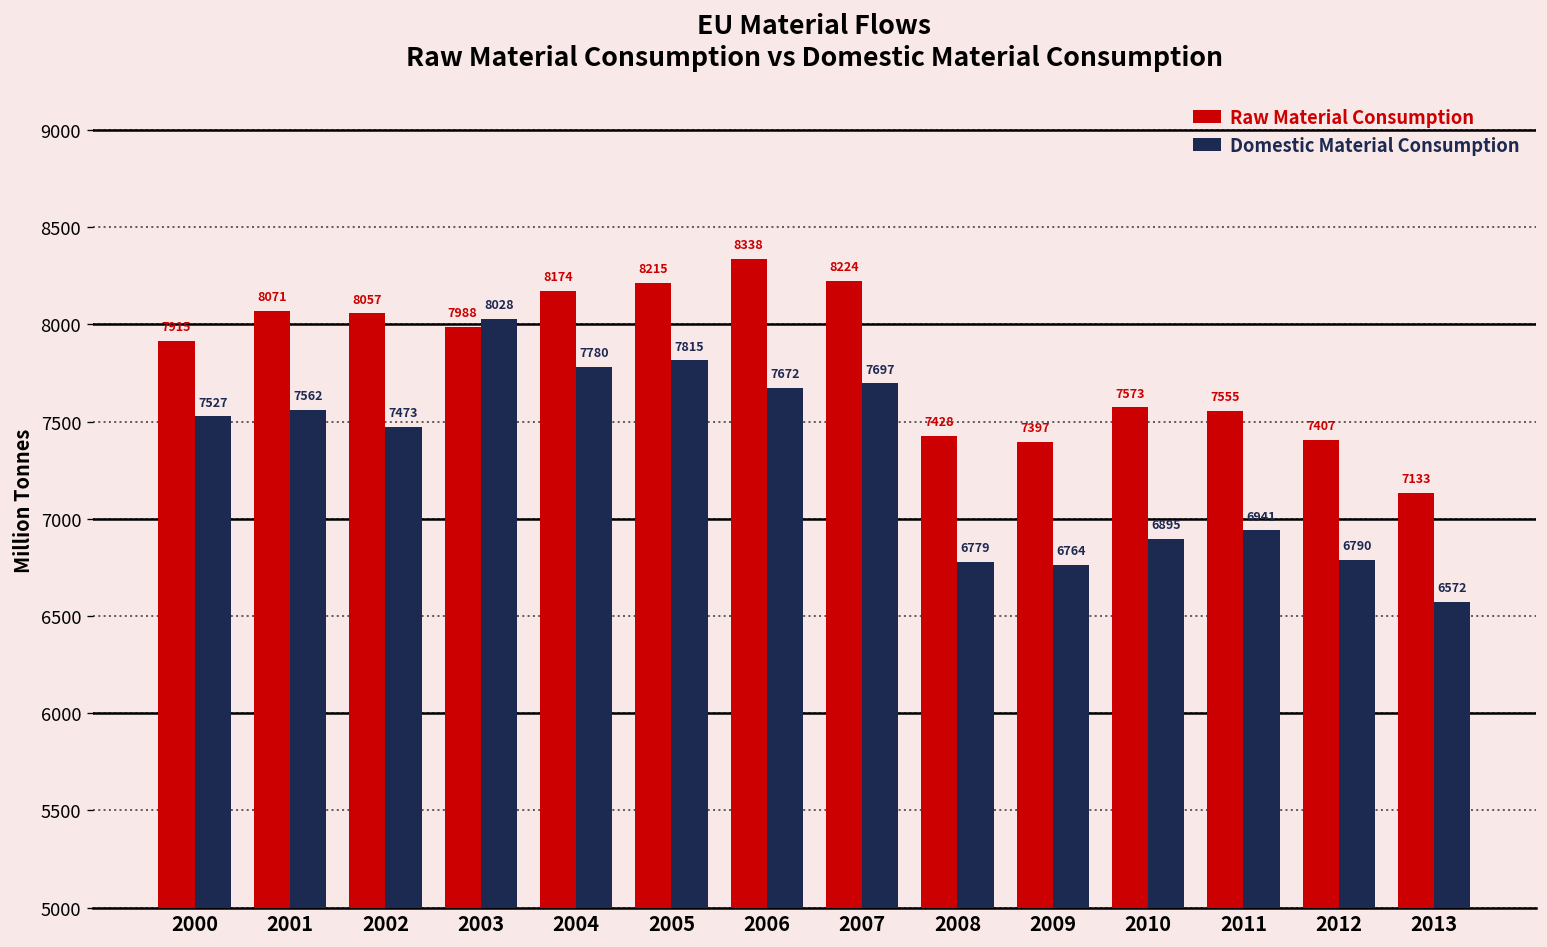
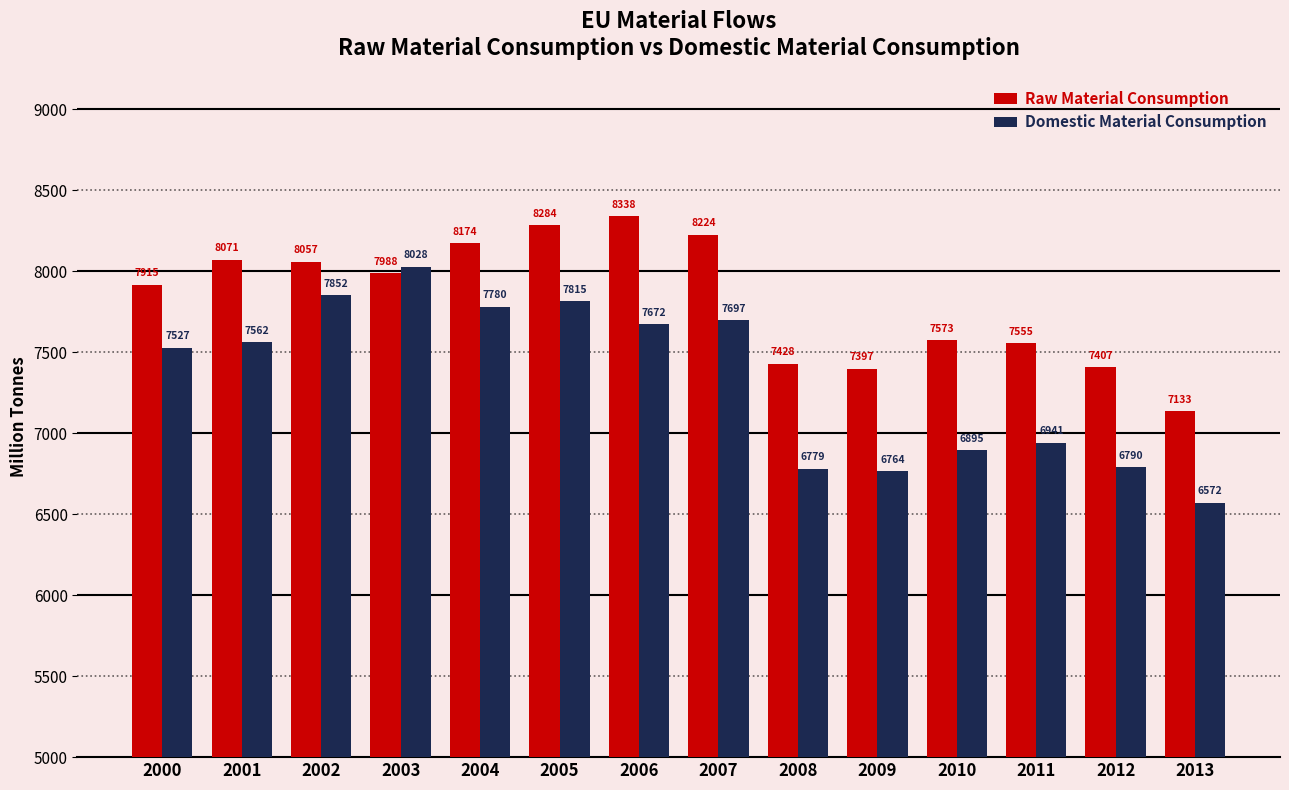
  {
    "Raw Material Consumption": {
      "2000": 7915,
      "2001": 8071,
      "2002": 8057,
      "2003": 7988,
      "2004": 8174,
-     "2005": 8215,
+     "2005": 8284,
      "2006": 8338,
      "2007": 8224,
      "2008": 7428,
      "2009": 7397,
      "2010": 7573,
      "2011": 7555,
      "2012": 7407
    },
    "Domestic Material Consumption": {
      "2000": 7527,
      "2001": 7562,
-     "2002": 7473,
+     "2002": 7852,
      "2003": 8028,
      "2004": 7780,
      "2005": 7815,
      "2007": 7697,
      "2008": 6779,
      "2009": 6764,
      "2010": 6895,
      "2011": 6941,
      "2012": 6790,
      "2013": 6572
    }
  }
